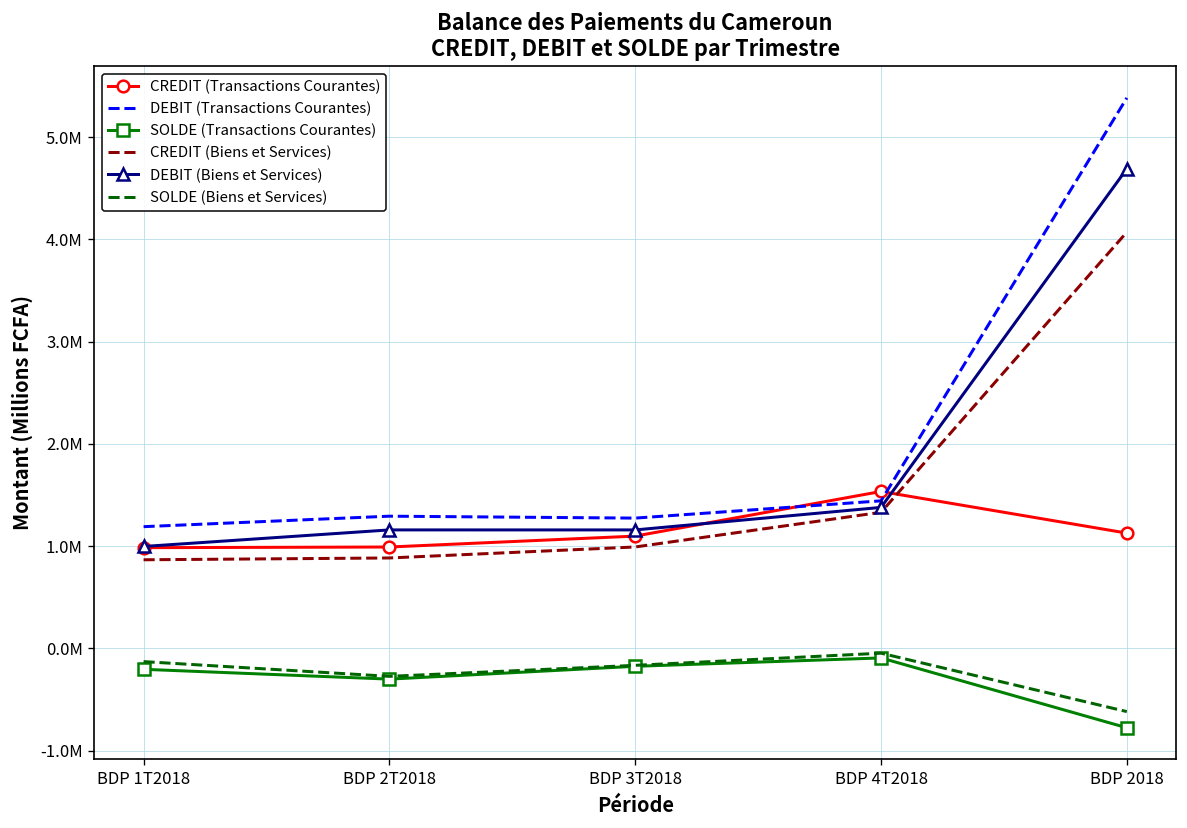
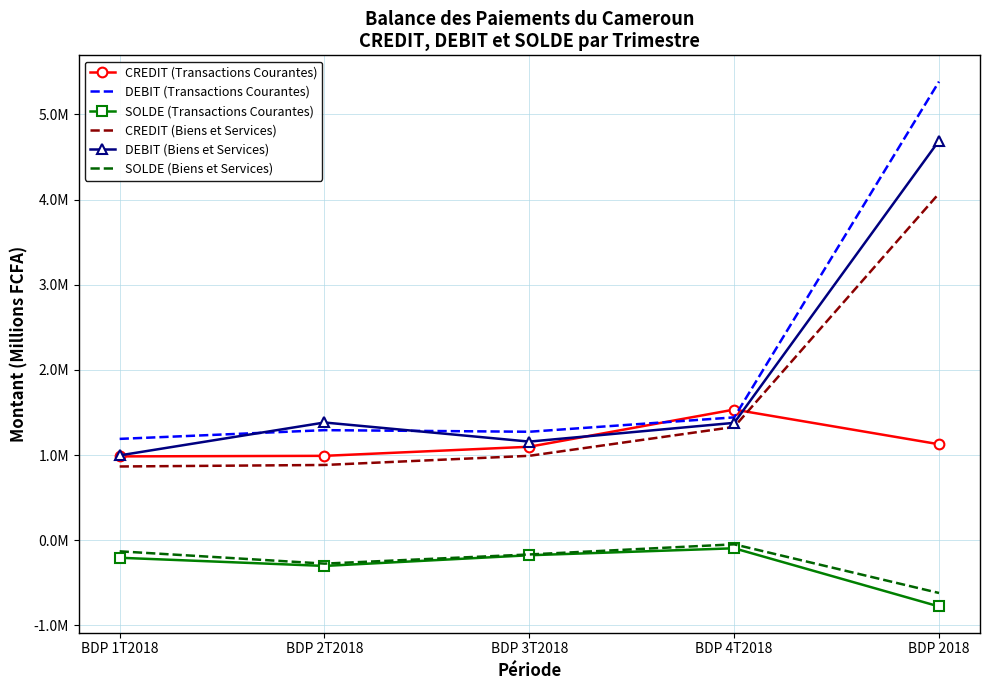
  {
    "CREDIT (Transactions Courantes)": {
      "BDP 2T2018": 1000000,
      "BDP 3T2018": 1100000,
      "BDP 4T2018": 1500000,
      "BDP 2018": 1100000
    },
    "DEBIT (Transactions Courantes)": {
      "BDP 1T2018": 1200000,
      "BDP 2T2018": 1300000,
      "BDP 3T2018": 1300000,
      "BDP 4T2018": 1400000,
      "BDP 2018": 5400000
    },
    "CREDIT (Biens et Services)": {
      "BDP 1T2018": 900000,
      "BDP 2T2018": 900000,
      "BDP 3T2018": 1000000,
      "BDP 4T2018": 1300000,
      "BDP 2018": 4100000
    },
    "DEBIT (Biens et Services)": {
-     "BDP 2T2018": 1200000,
+     "BDP 2T2018": 1400000,
      "BDP 3T2018": 1200000,
      "BDP 4T2018": 1400000,
      "BDP 2018": 4700000
    }
  }
